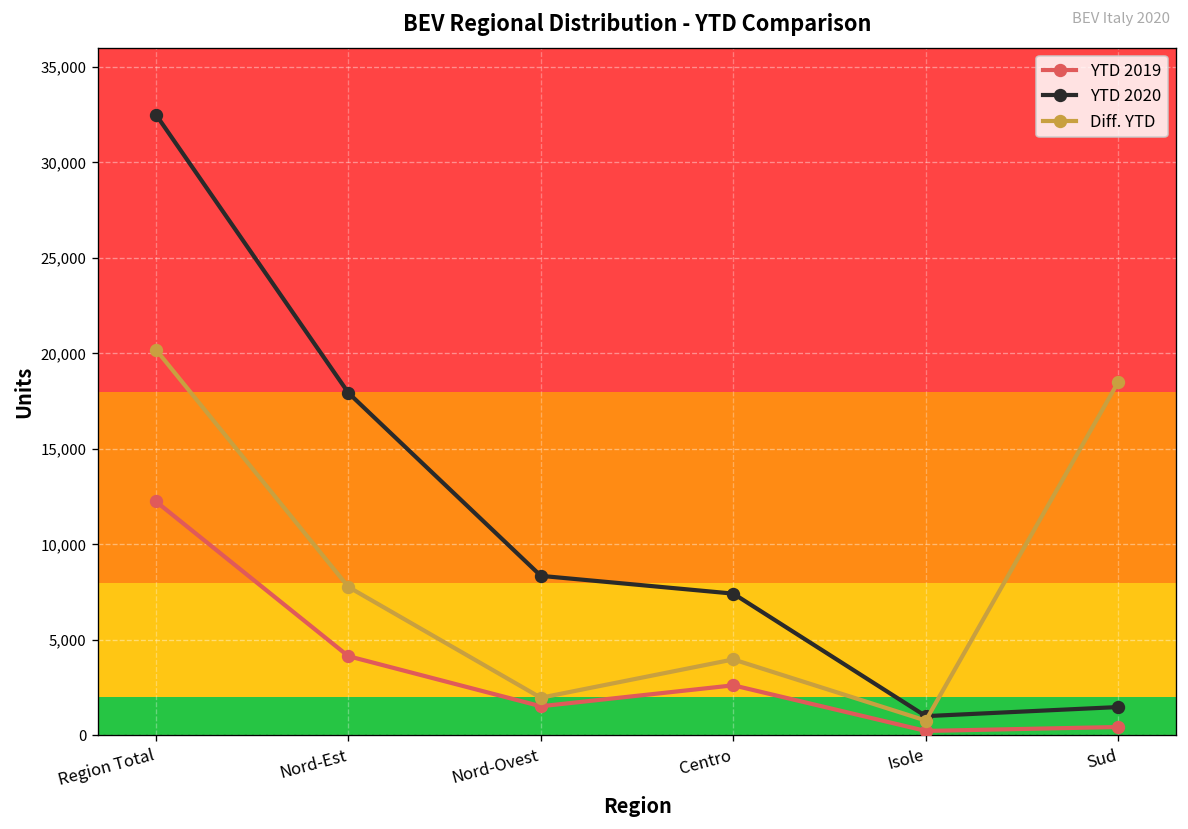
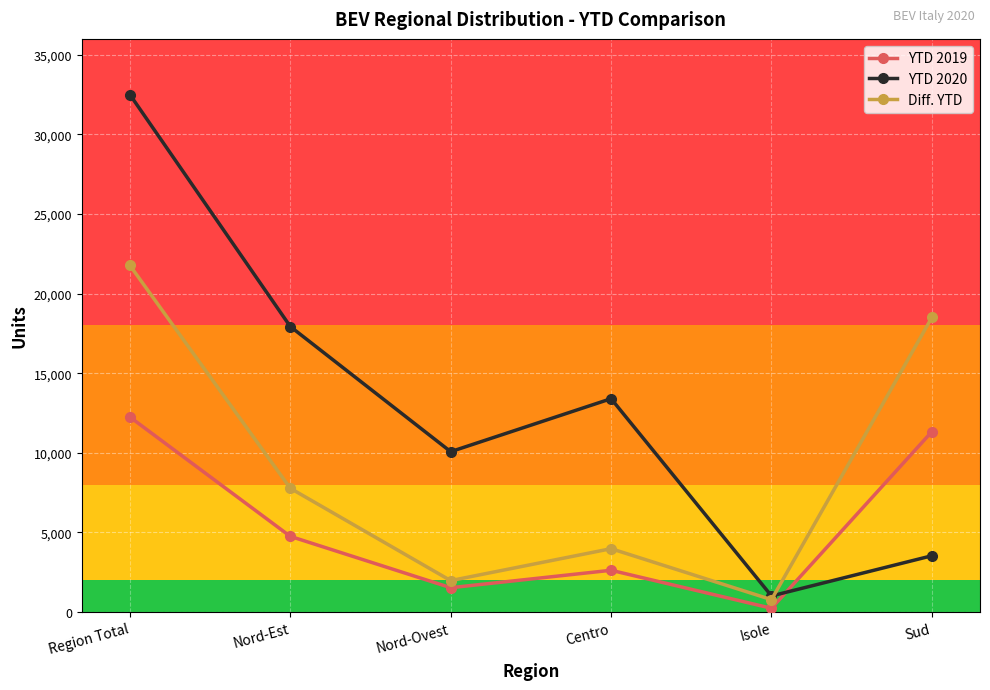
  {
    "YTD 2019": {
      "Region Total": "12,200",
-     "Nord-Est": "4,100",
+     "Nord-Est": "4,800",
      "Nord-Ovest": "1,500",
      "Centro": "2,600",
      "Isole": "200",
-     "Sud": "400"
+     "Sud": "11,300"
    },
    "YTD 2020": {
      "Region Total": "32,500",
      "Nord-Est": "17,900",
-     "Nord-Ovest": "8,400",
-     "Centro": "7,400",
+     "Nord-Ovest": "10,100",
+     "Centro": "13,400",
      "Isole": "1,000",
-     "Sud": "1,500"
+     "Sud": "3,500"
    },
    "Diff. YTD": {
-     "Region Total": "20,200",
+     "Region Total": "21,800",
      "Nord-Est": "7,800",
      "Nord-Ovest": "2,000",
      "Centro": "4,000",
      "Isole": "800",
      "Sud": "18,500"
    }
  }
